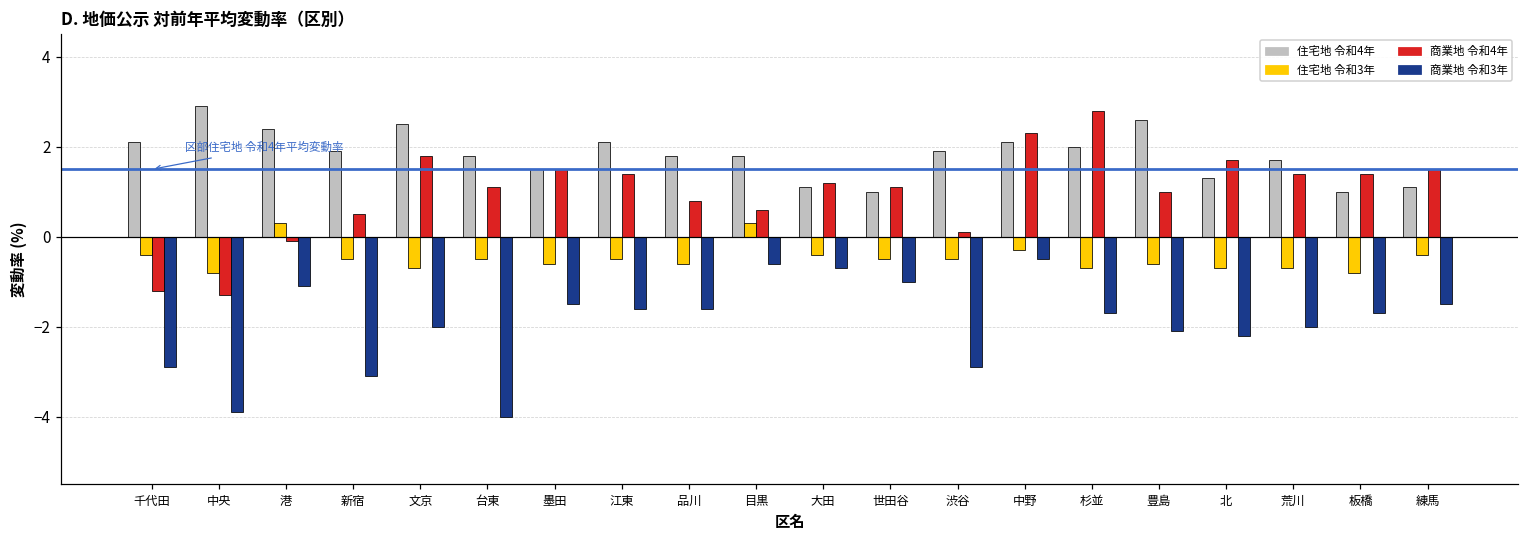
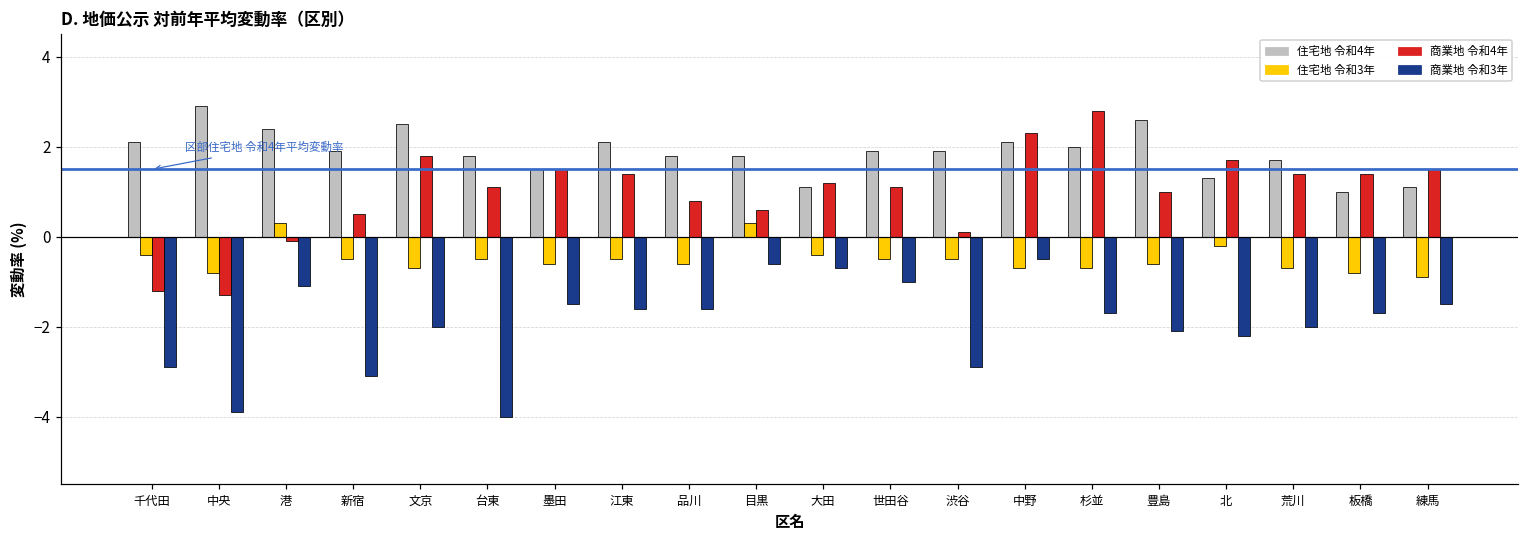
  {
    "住宅地 令和4年": {
      "千代田": 2.1,
      "中央": 2.9,
      "港": 2.4,
      "新宿": 1.9,
      "文京": 2.5,
      "台東": 1.8,
      "墨田": 1.5,
      "江東": 2.1,
      "品川": 1.8,
      "目黒": 1.8,
      "大田": 1.1,
-     "世田谷": 1.0,
+     "世田谷": 1.9,
      "渋谷": 1.9,
      "中野": 2.1,
      "杉並": 2.0,
      "豊島": 2.6,
      "北": 1.3,
      "荒川": 1.7,
      "板橋": 1.0,
      "練馬": 1.1
    },
    "住宅地 令和3年": {
      "千代田": -0.4,
      "中央": -0.8,
      "港": 0.3,
      "新宿": -0.5,
      "文京": -0.7,
      "台東": -0.5,
      "墨田": -0.6,
      "江東": -0.5,
      "品川": -0.6,
      "目黒": 0.3,
      "大田": -0.4,
      "世田谷": -0.5,
      "渋谷": -0.5,
-     "中野": -0.3,
+     "中野": -0.7,
      "杉並": -0.7,
      "豊島": -0.6,
-     "北": -0.7,
+     "北": -0.2,
      "荒川": -0.7,
      "板橋": -0.8,
-     "練馬": -0.4
+     "練馬": -0.9
    },
    "商業地 令和4年": {
      "千代田": -1.2,
      "中央": -1.3,
      "港": -0.1,
      "新宿": 0.5,
      "文京": 1.8,
      "台東": 1.1,
      "墨田": 1.5,
      "江東": 1.4,
      "品川": 0.8,
      "目黒": 0.6,
      "大田": 1.2,
      "世田谷": 1.1,
      "渋谷": 0.1,
      "中野": 2.3,
      "杉並": 2.8,
      "豊島": 1.0,
      "北": 1.7,
      "荒川": 1.4,
      "板橋": 1.4,
      "練馬": 1.5
    },
    "商業地 令和3年": {
      "千代田": -2.9,
      "中央": -3.9,
      "港": -1.1,
      "新宿": -3.1,
      "文京": -2.0,
      "台東": -4.0,
      "墨田": -1.5,
      "江東": -1.6,
      "品川": -1.6,
      "目黒": -0.6,
      "大田": -0.7,
      "世田谷": -1.0,
      "渋谷": -2.9,
      "中野": -0.5,
      "杉並": -1.7,
      "豊島": -2.1,
      "北": -2.2,
      "荒川": -2.0,
      "板橋": -1.7,
      "練馬": -1.5
    }
  }
